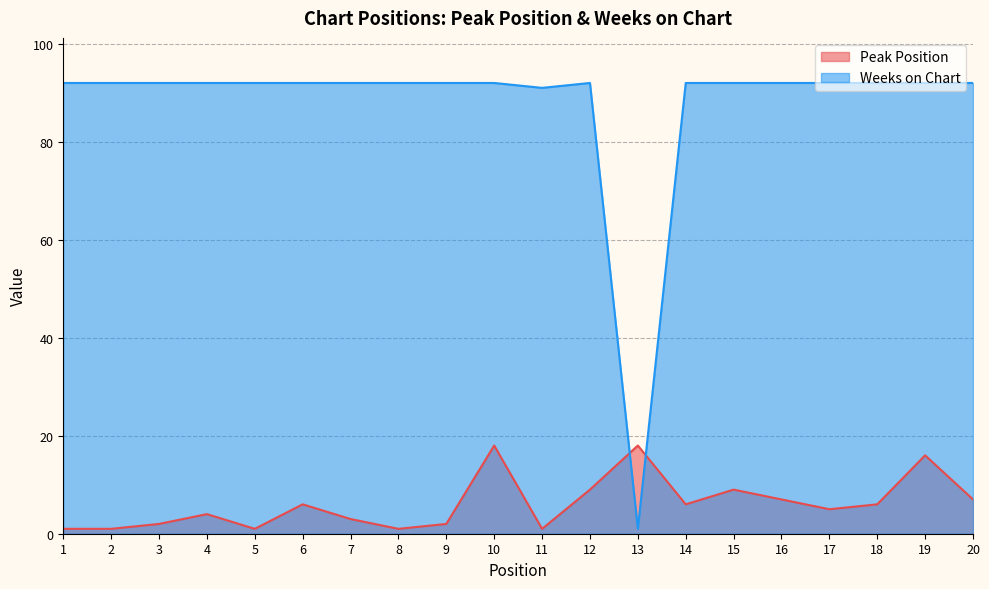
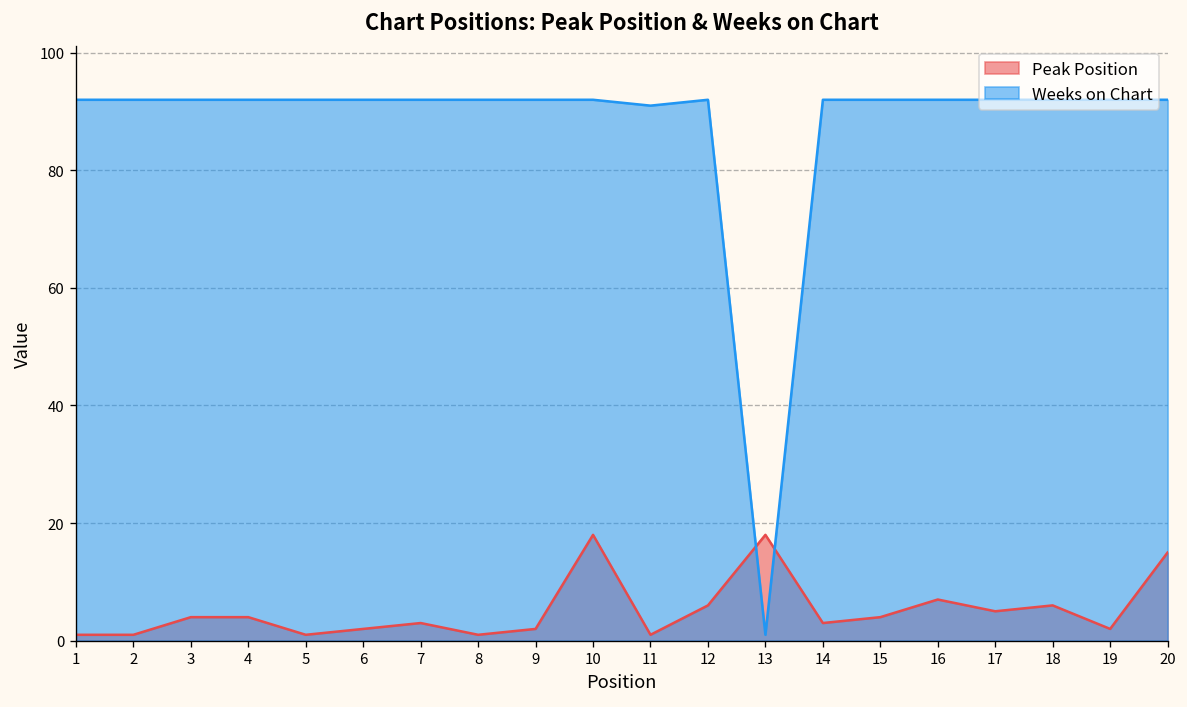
  {
    "Peak Position": {
      "1": 1,
      "2": 1,
-     "3": 2,
+     "3": 4,
      "4": 4,
      "5": 1,
-     "6": 6,
+     "6": 2,
      "7": 3,
      "8": 1,
      "9": 2,
      "10": 18,
      "11": 1,
-     "12": 9,
+     "12": 6,
      "13": 18,
-     "14": 6,
-     "15": 9,
+     "14": 3,
+     "15": 4,
      "16": 7,
      "17": 5,
      "18": 6,
-     "19": 16,
-     "20": 7
+     "19": 2,
+     "20": 15
    },
    "Weeks on Chart": {
      "1": 92,
      "2": 92,
      "3": 92,
      "4": 92,
      "5": 92,
      "6": 92,
      "7": 92,
      "8": 92,
      "9": 92,
      "10": 92,
      "11": 91,
      "12": 92,
      "13": 1,
      "14": 92,
      "15": 92,
      "16": 92,
      "20": 92
    }
  }
